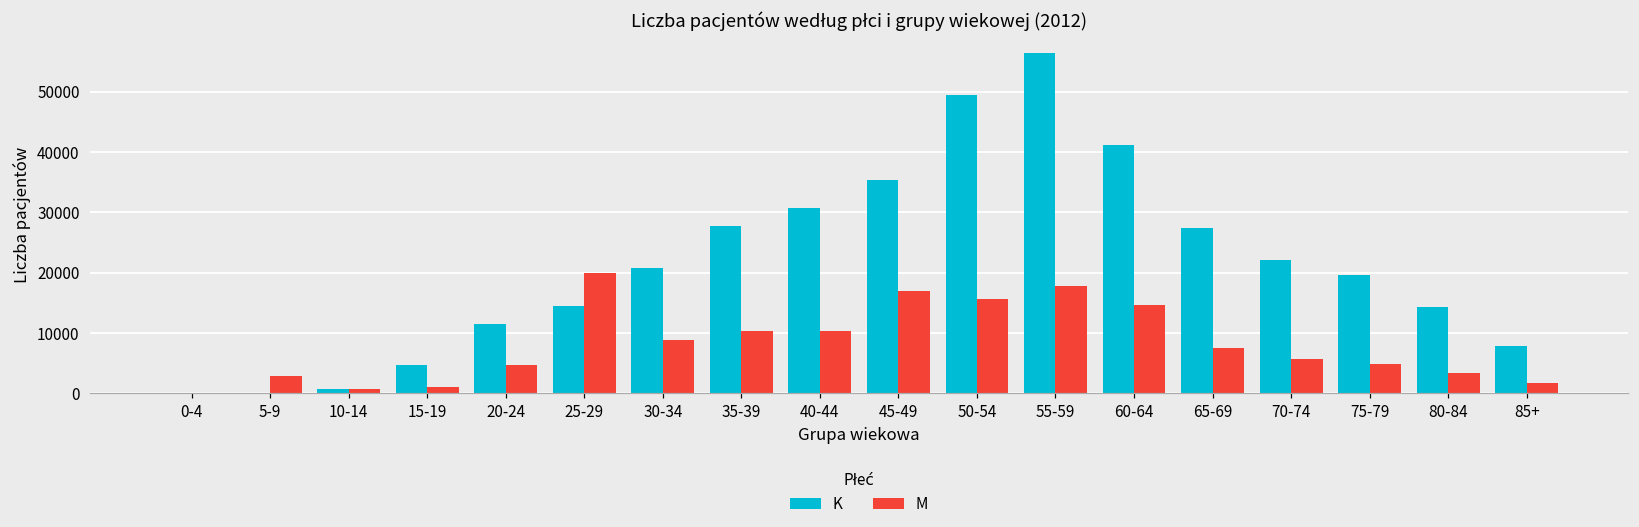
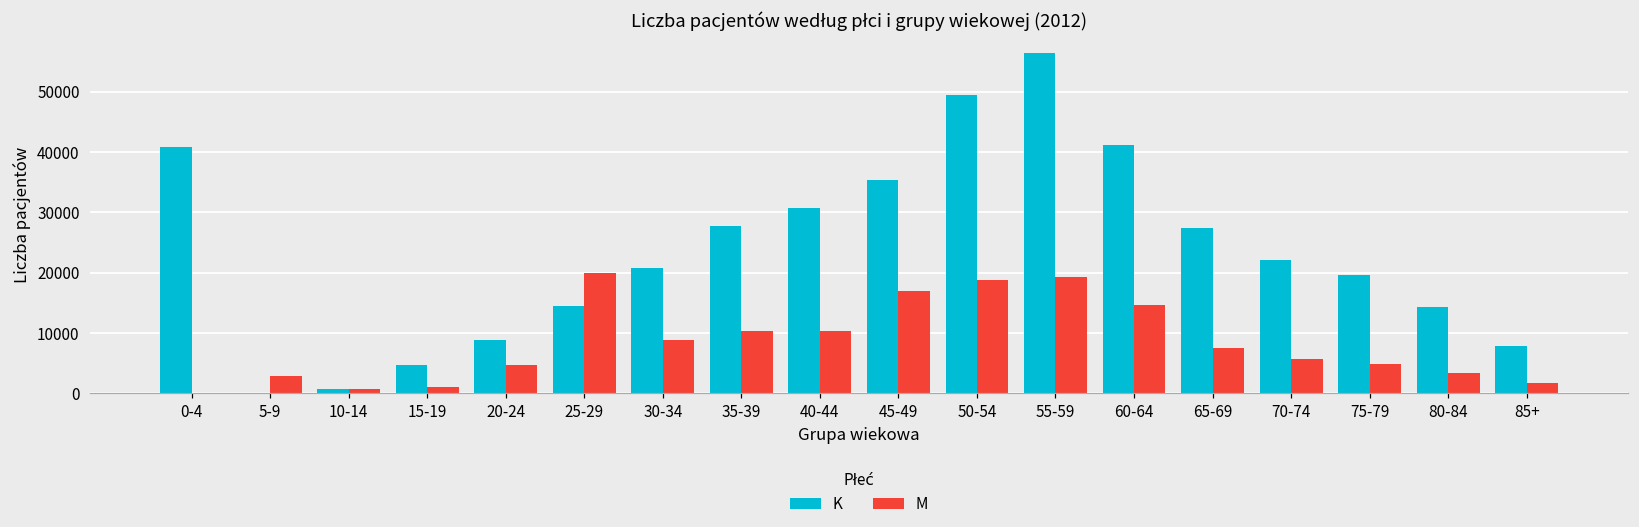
  {
    "K": {
-     "0-4": 0,
+     "0-4": 41000,
      "10-14": 1000,
      "15-19": 5000,
-     "20-24": 11000,
+     "20-24": 9000,
      "25-29": 14000,
      "30-34": 21000,
      "35-39": 28000,
      "40-44": 31000,
      "45-49": 35000,
      "50-54": 49000,
      "55-59": 57000,
      "60-64": 41000,
      "65-69": 27000,
      "70-74": 22000,
      "75-79": 20000,
      "80-84": 14000,
      "85+": 8000
    },
    "M": {
      "5-9": 3000,
      "10-14": 1000,
      "15-19": 1000,
      "20-24": 5000,
      "25-29": 20000,
      "30-34": 9000,
      "35-39": 10000,
      "40-44": 10000,
      "45-49": 17000,
-     "50-54": 16000,
-     "55-59": 18000,
+     "50-54": 19000,
+     "55-59": 19000,
      "60-64": 15000,
      "65-69": 8000,
      "70-74": 6000,
      "75-79": 5000,
      "80-84": 3000,
      "85+": 2000
    }
  }
